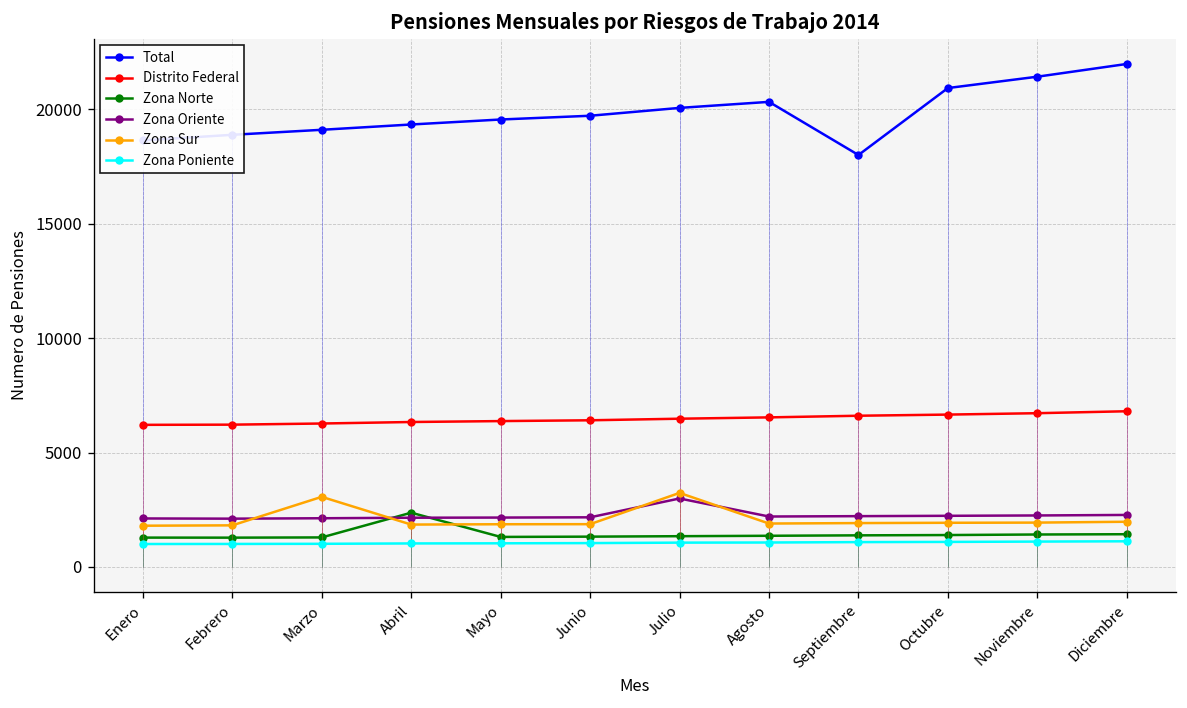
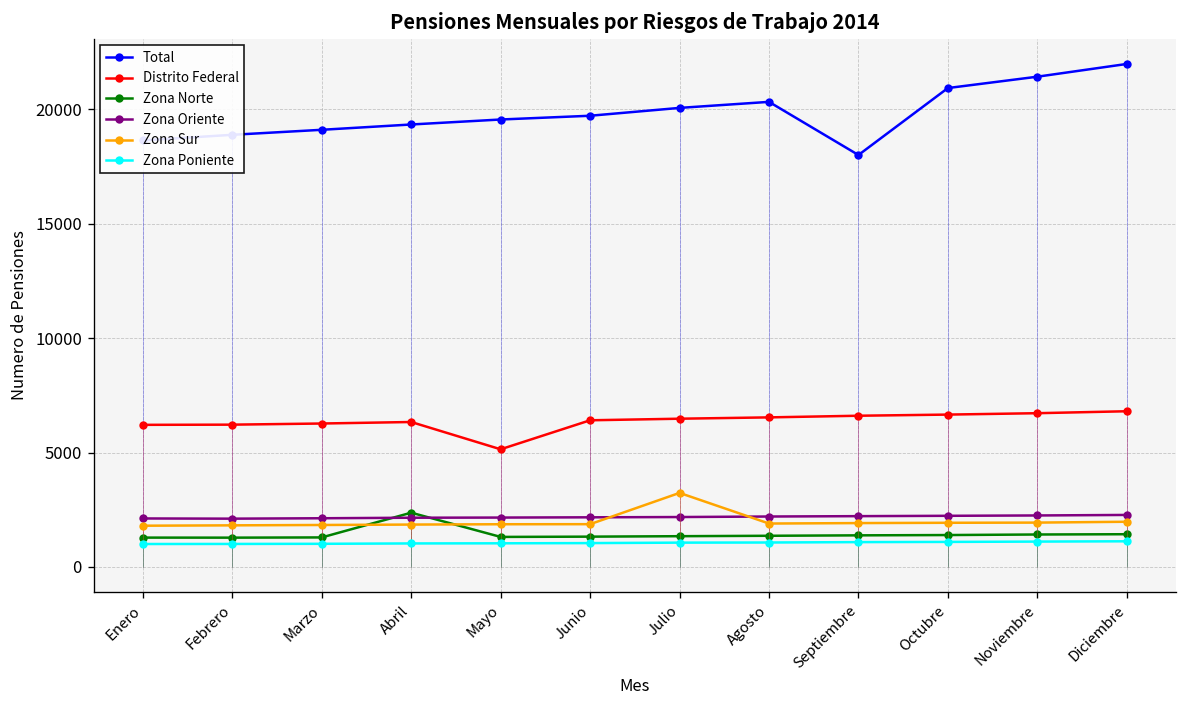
  {
    "Total": {
      "Marzo": 19100,
      "Abril": 19300,
      "Mayo": 19600,
      "Junio": 19700,
      "Julio": 20100,
      "Agosto": 20300,
      "Septiembre": 18000,
      "Octubre": 20900,
      "Noviembre": 21400,
      "Diciembre": 22000
    },
    "Distrito Federal": {
      "Enero": 6200,
      "Febrero": 6200,
      "Marzo": 6300,
      "Abril": 6300,
-     "Mayo": 6400,
+     "Mayo": 5100,
      "Junio": 6400,
      "Julio": 6500,
      "Agosto": 6500,
      "Septiembre": 6600,
      "Octubre": 6700,
      "Noviembre": 6700,
      "Diciembre": 6800
    },
    "Zona Norte": {
      "Enero": 1300,
      "Febrero": 1300,
      "Marzo": 1300,
      "Abril": 2400,
      "Mayo": 1300,
      "Junio": 1300,
      "Julio": 1300,
      "Agosto": 1400,
      "Septiembre": 1400,
      "Octubre": 1400,
      "Noviembre": 1400,
      "Diciembre": 1400
    },
    "Zona Oriente": {
      "Enero": 2100,
      "Febrero": 2100,
      "Marzo": 2100,
      "Abril": 2200,
      "Mayo": 2200,
      "Junio": 2200,
-     "Julio": 3000,
+     "Julio": 2200,
      "Agosto": 2200,
      "Septiembre": 2200,
      "Octubre": 2200,
      "Noviembre": 2300,
      "Diciembre": 2300
    },
    "Zona Sur": {
      "Enero": 1800,
      "Febrero": 1800,
-     "Marzo": 3100,
+     "Marzo": 1800,
      "Abril": 1900,
      "Mayo": 1900,
      "Junio": 1900,
      "Julio": 3200,
      "Agosto": 1900,
      "Septiembre": 1900,
      "Octubre": 1900,
      "Noviembre": 1900,
      "Diciembre": 2000
    },
    "Zona Poniente": {
      "Enero": 1000,
      "Febrero": 1000,
      "Marzo": 1000,
      "Abril": 1000,
      "Mayo": 1000,
      "Junio": 1000,
      "Julio": 1100,
      "Agosto": 1100,
      "Septiembre": 1100,
      "Octubre": 1100,
      "Noviembre": 1100,
      "Diciembre": 1100
    }
  }
